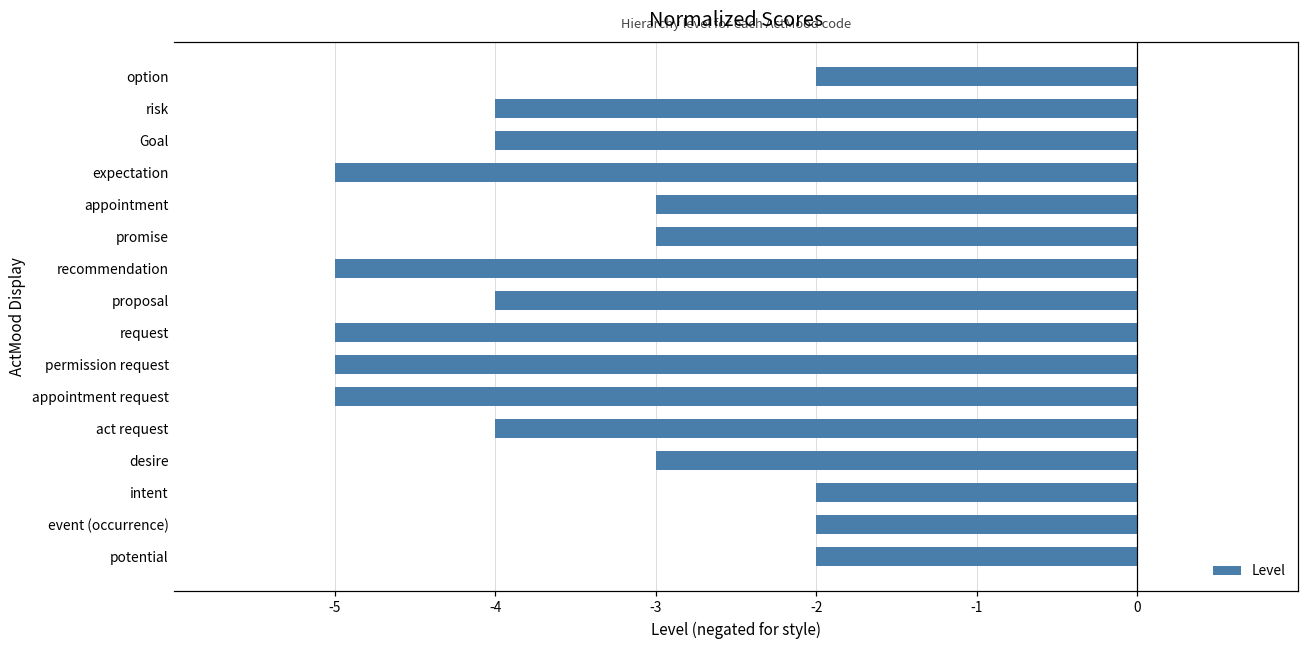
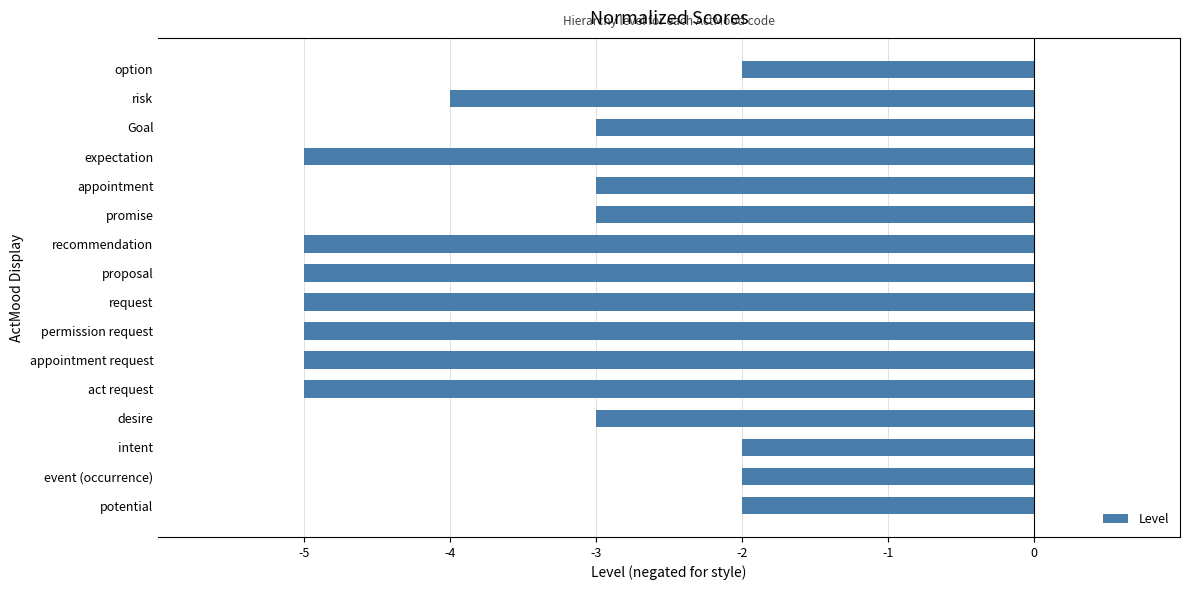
  {
    "option": -2.00,
    "risk": -4.00,
-   "Goal": -4.00,
+   "Goal": -3.00,
    "expectation": -5.00,
    "appointment": -3.00,
    "promise": -3.00,
    "recommendation": -5.00,
-   "proposal": -4.00,
+   "proposal": -5.00,
    "request": -5.00,
    "permission request": -5.00,
    "appointment request": -5.00,
-   "act request": -4.00,
+   "act request": -5.00,
    "desire": -3.00,
    "intent": -2.00,
    "event (occurrence)": -2.00,
    "potential": -2.00
  }
